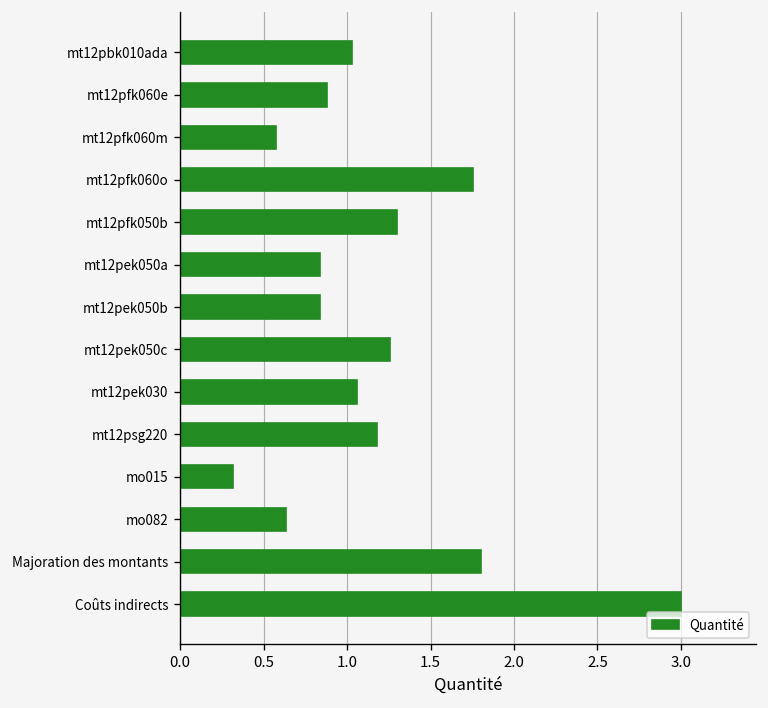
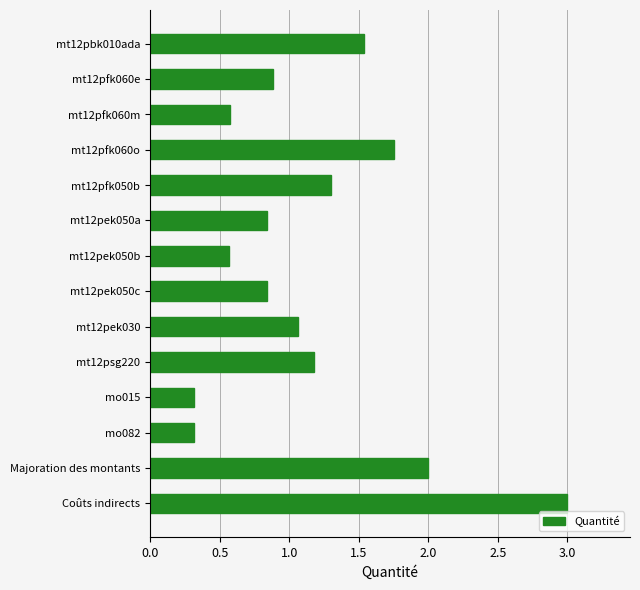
  {
-   "mt12pbk010ada": 1.03,
+   "mt12pbk010ada": 1.54,
    "mt12pfk060e": 0.88,
    "mt12pfk060m": 0.57,
    "mt12pfk060o": 1.75,
    "mt12pfk050b": 1.30,
    "mt12pek050a": 0.84,
-   "mt12pek050b": 0.84,
-   "mt12pek050c": 1.26,
+   "mt12pek050b": 0.57,
+   "mt12pek050c": 0.84,
    "mt12pek030": 1.06,
    "mt12psg220": 1.18,
    "mo015": 0.32,
-   "mo082": 0.64,
-   "Majoration des montants": 1.8,
+   "mo082": 0.32,
+   "Majoration des montants": 2.0,
    "Coûts indirects": 3.00
  }
